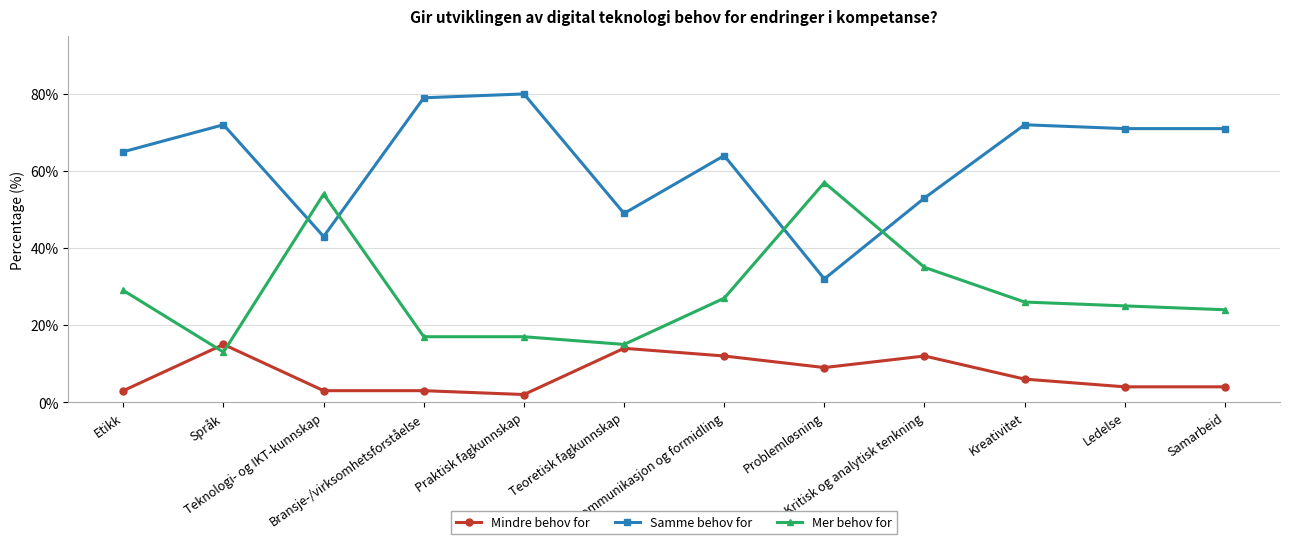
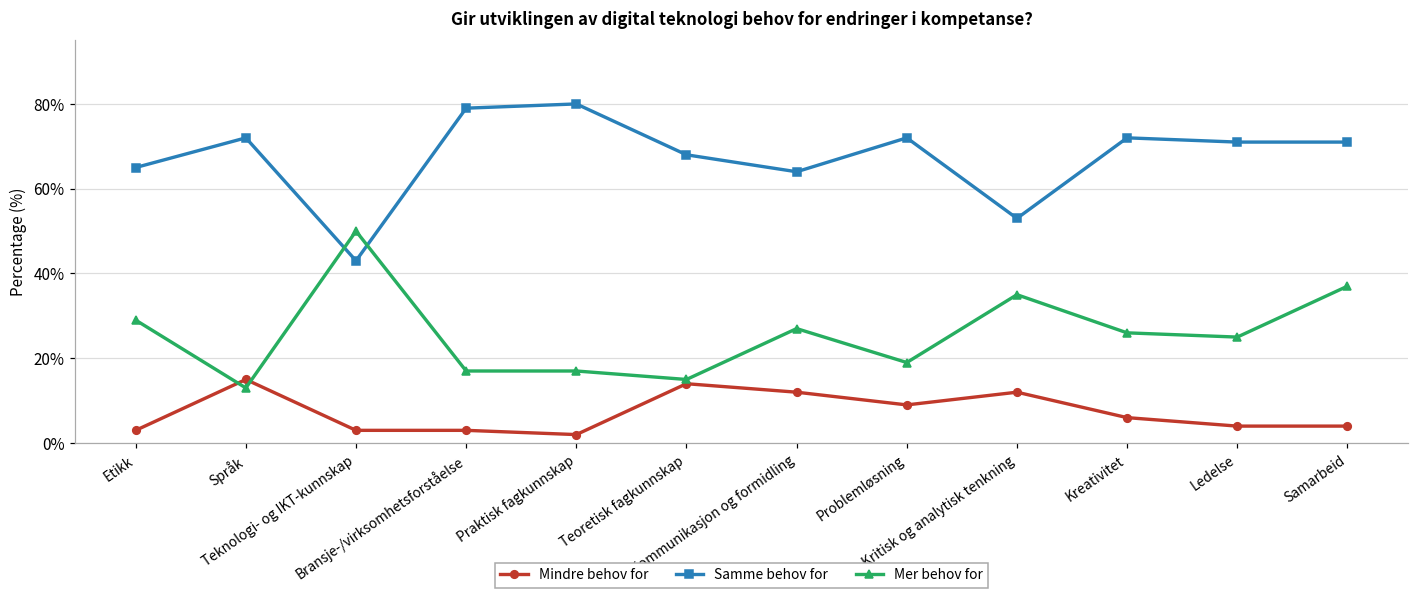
  {
    "Mindre behov for": {
      "Etikk": "3%",
      "Språk": "15%",
      "Teknologi- og IKT-kunnskap": "3%",
      "Bransje-/virksomhetsforståelse": "3%",
      "Praktisk fagkunnskap": "2%",
      "Teoretisk fagkunnskap": "14%",
      "Kommunikasjon og formidling": "12%",
      "Problemløsning": "9%",
      "Kritisk og analytisk tenkning": "12%",
      "Kreativitet": "6%",
      "Ledelse": "4%",
      "Samarbeid": "4%"
    },
    "Samme behov for": {
      "Etikk": "65%",
      "Språk": "72%",
      "Teknologi- og IKT-kunnskap": "43%",
      "Bransje-/virksomhetsforståelse": "79%",
      "Praktisk fagkunnskap": "80%",
-     "Teoretisk fagkunnskap": "49%",
+     "Teoretisk fagkunnskap": "68%",
      "Kommunikasjon og formidling": "64%",
-     "Problemløsning": "32%",
+     "Problemløsning": "72%",
      "Kritisk og analytisk tenkning": "53%",
      "Kreativitet": "72%",
      "Ledelse": "71%",
      "Samarbeid": "71%"
    },
    "Mer behov for": {
      "Etikk": "29%",
      "Språk": "13%",
-     "Teknologi- og IKT-kunnskap": "54%",
+     "Teknologi- og IKT-kunnskap": "50%",
      "Bransje-/virksomhetsforståelse": "17%",
      "Praktisk fagkunnskap": "17%",
      "Teoretisk fagkunnskap": "15%",
      "Kommunikasjon og formidling": "27%",
-     "Problemløsning": "57%",
+     "Problemløsning": "19%",
      "Kritisk og analytisk tenkning": "35%",
      "Kreativitet": "26%",
      "Ledelse": "25%",
-     "Samarbeid": "24%"
+     "Samarbeid": "37%"
    }
  }
